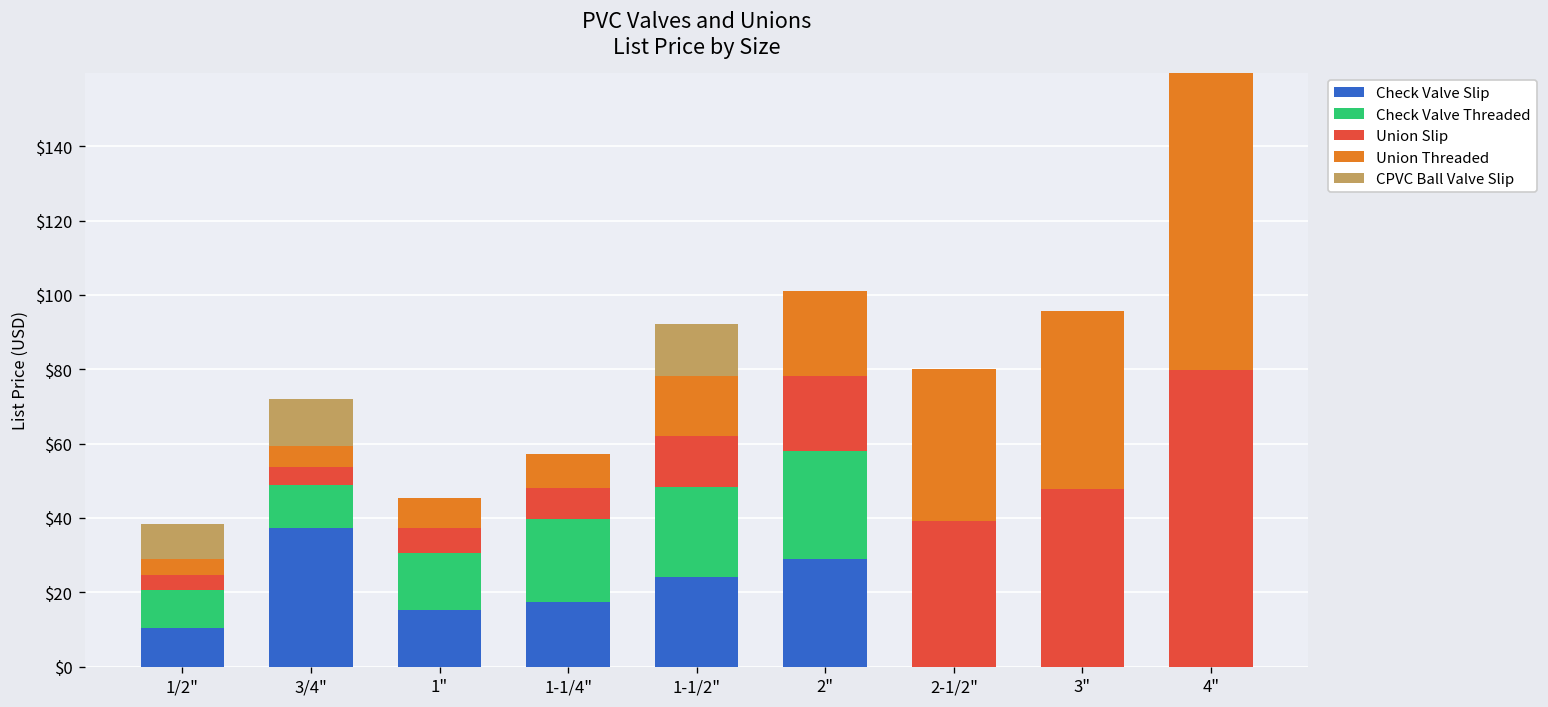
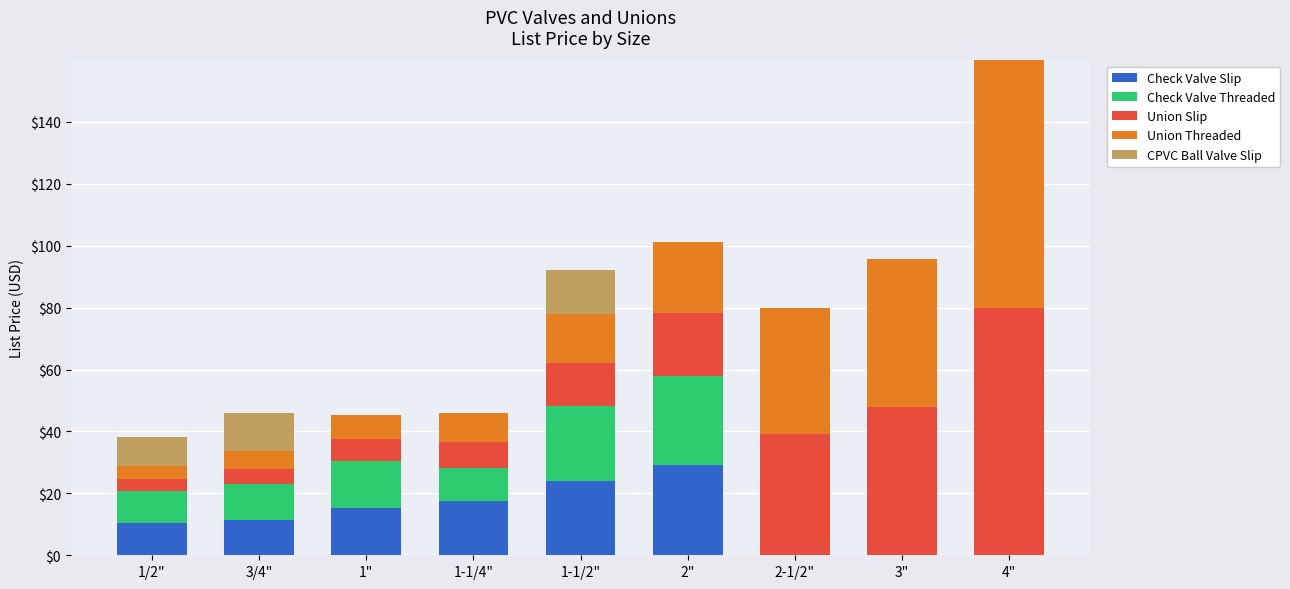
  {
    "Check Valve Slip": {
      "1/2\"": "$10",
-     "3/4\"": "$37",
+     "3/4\"": "$12",
      "1\"": "$15",
      "1-1/4\"": "$17",
      "1-1/2\"": "$24",
      "2\"": "$29",
      "2-1/2\"": "$0",
      "3\"": "$0",
      "4\"": "$0"
    },
    "Check Valve Threaded": {
      "1/2\"": "$10",
      "3/4\"": "$12",
      "1\"": "$15",
-     "1-1/4\"": "$22",
+     "1-1/4\"": "$11",
      "1-1/2\"": "$24",
      "2\"": "$29",
      "2-1/2\"": "$0",
      "3\"": "$0",
      "4\"": "$0"
    },
    "CPVC Ball Valve Slip": {
      "1/2\"": "$9",
      "3/4\"": "$12",
      "1\"": "$0",
      "1-1/4\"": "$0",
      "1-1/2\"": "$14",
      "2\"": "$0",
      "2-1/2\"": "$0",
      "3\"": "$0",
      "4\"": "$0"
    }
  }
